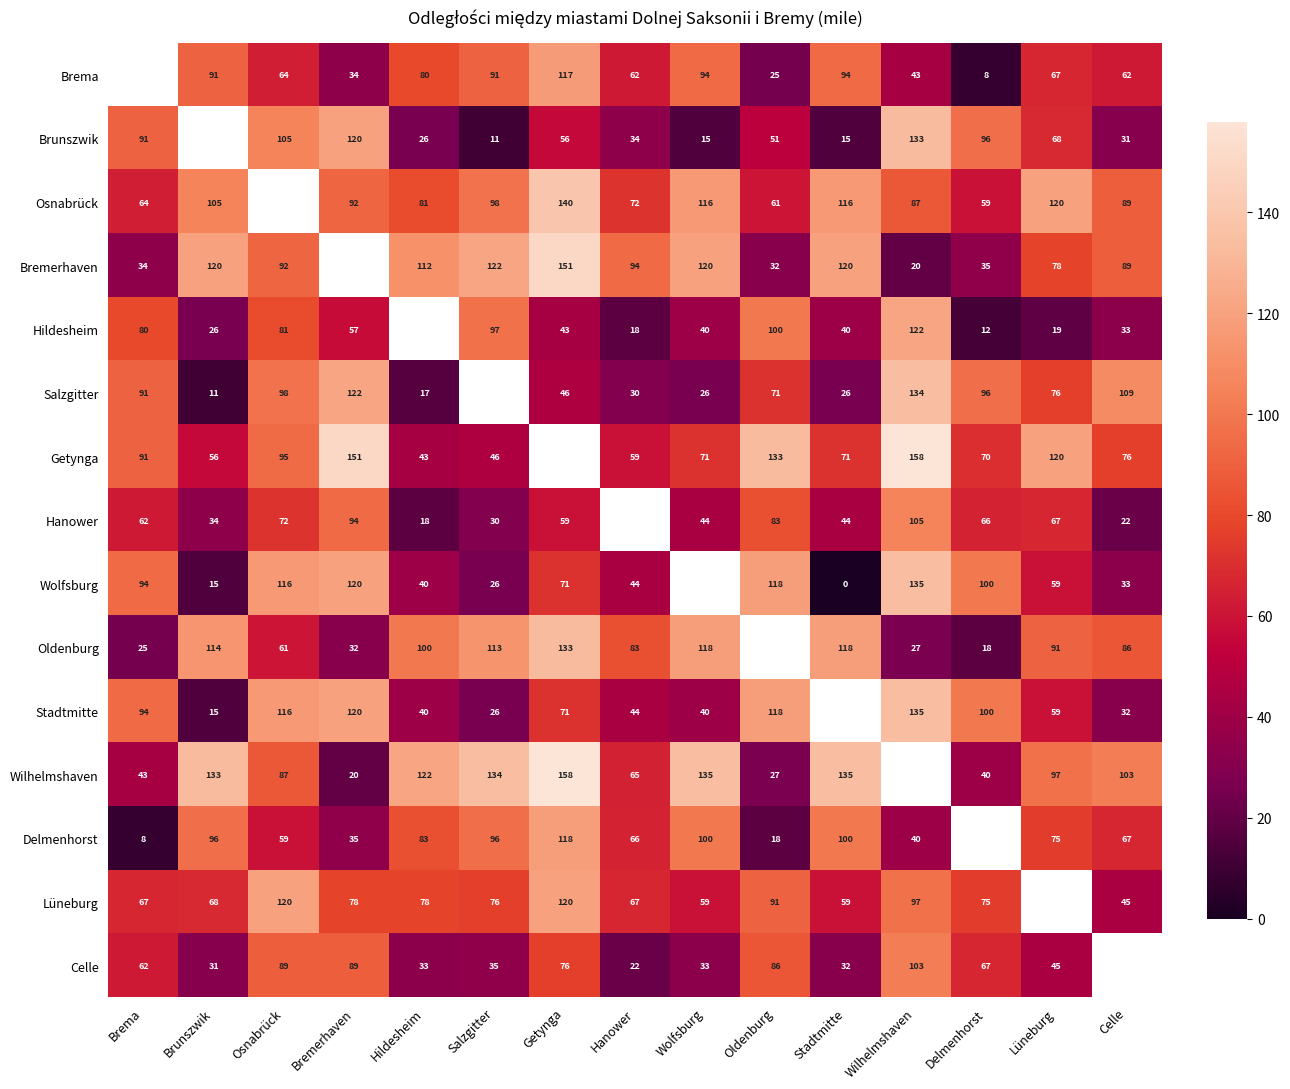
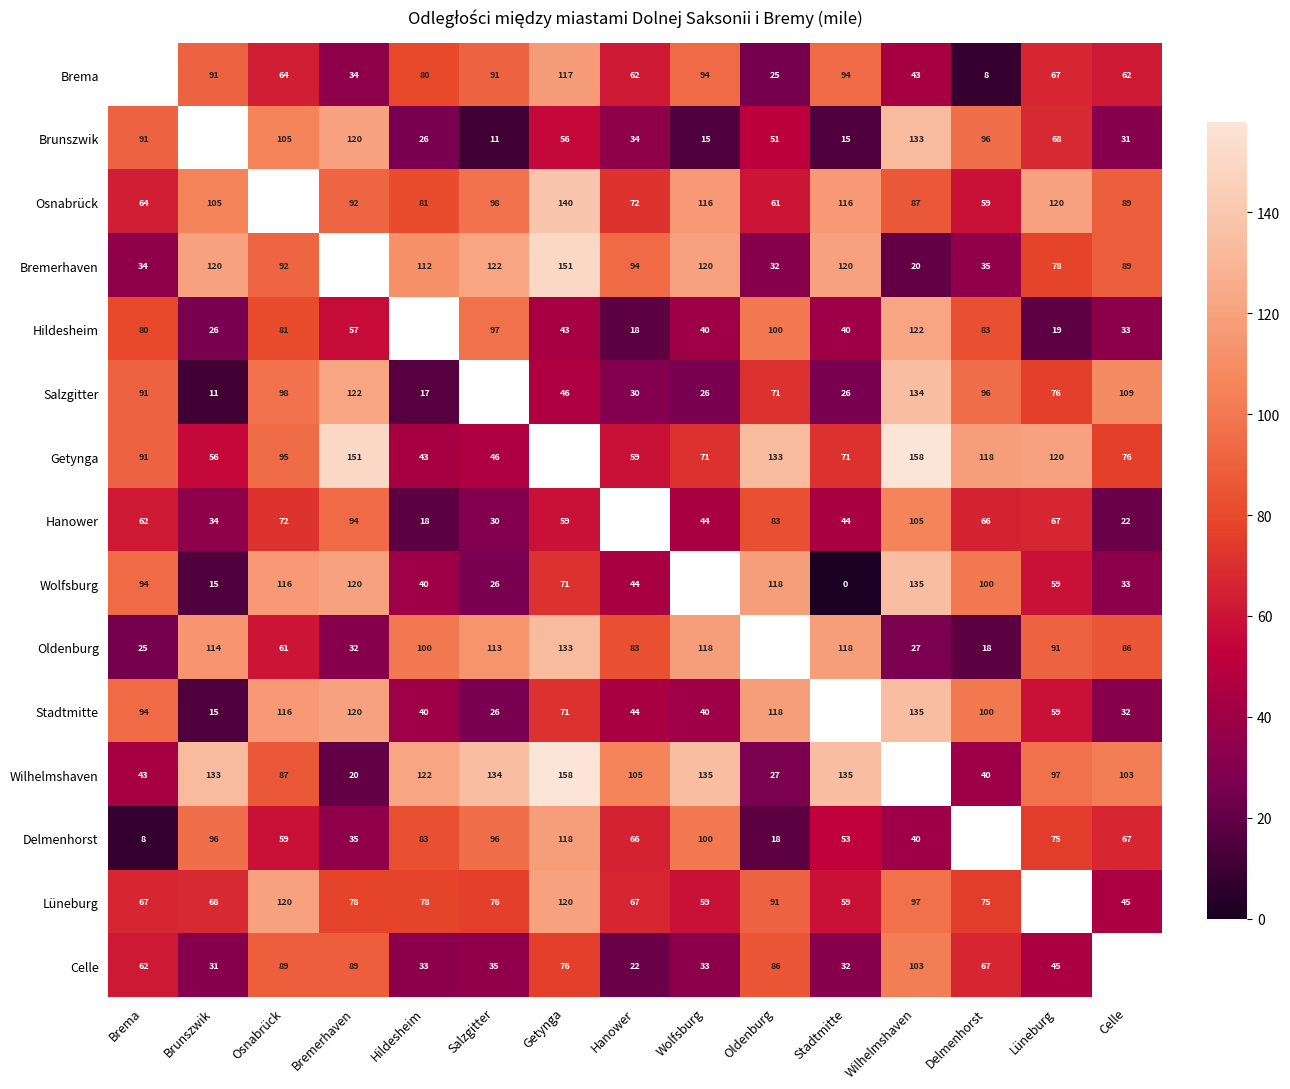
  {
    "Hildesheim": {
      "Brema": 80,
      "Brunszwik": 26,
      "Osnabrück": 81,
      "Bremerhaven": 57,
      "Salzgitter": 97,
      "Getynga": 43,
      "Hanower": 18,
      "Wolfsburg": 40,
      "Oldenburg": 100,
      "Stadtmitte": 40,
      "Wilhelmshaven": 122,
-     "Delmenhorst": 12,
+     "Delmenhorst": 83,
      "Lüneburg": 19,
      "Celle": 33
    },
    "Getynga": {
      "Brema": 91,
      "Brunszwik": 56,
      "Osnabrück": 95,
      "Bremerhaven": 151,
      "Hildesheim": 43,
      "Salzgitter": 46,
      "Hanower": 59,
      "Wolfsburg": 71,
      "Oldenburg": 133,
      "Stadtmitte": 71,
      "Wilhelmshaven": 158,
-     "Delmenhorst": 70,
+     "Delmenhorst": 118,
      "Lüneburg": 120,
      "Celle": 76
    },
    "Wilhelmshaven": {
      "Brema": 43,
      "Brunszwik": 133,
      "Osnabrück": 87,
      "Bremerhaven": 20,
      "Hildesheim": 122,
      "Salzgitter": 134,
      "Getynga": 158,
-     "Hanower": 65,
+     "Hanower": 105,
      "Wolfsburg": 135,
      "Oldenburg": 27,
      "Stadtmitte": 135,
      "Delmenhorst": 40,
      "Lüneburg": 97,
      "Celle": 103
    },
    "Delmenhorst": {
      "Brema": 8,
      "Brunszwik": 96,
      "Osnabrück": 59,
      "Bremerhaven": 35,
      "Hildesheim": 83,
      "Salzgitter": 96,
      "Getynga": 118,
      "Hanower": 66,
      "Wolfsburg": 100,
      "Oldenburg": 18,
-     "Stadtmitte": 100,
+     "Stadtmitte": 53,
      "Wilhelmshaven": 40,
      "Lüneburg": 75,
      "Celle": 67
    }
  }
